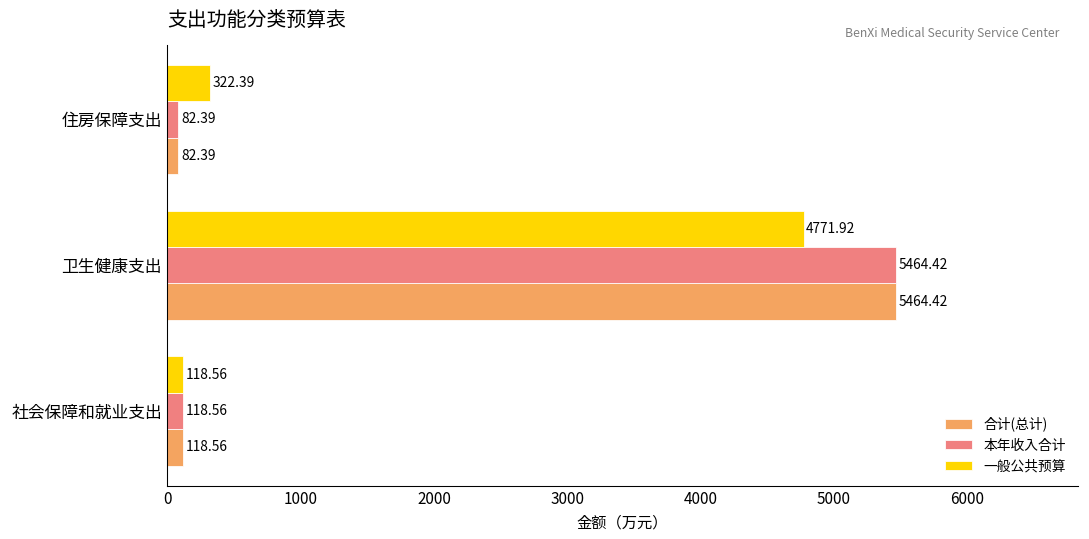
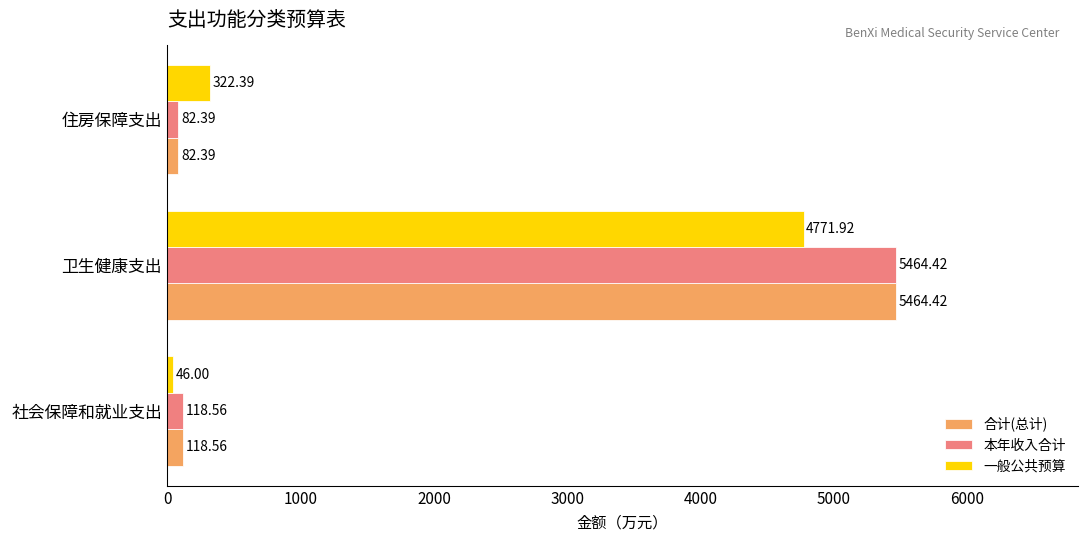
  {
    "一般公共预算": {
      "住房保障支出": 322.39,
      "卫生健康支出": 4771.92,
-     "社会保障和就业支出": 118.56
+     "社会保障和就业支出": 46.00
    }
  }
